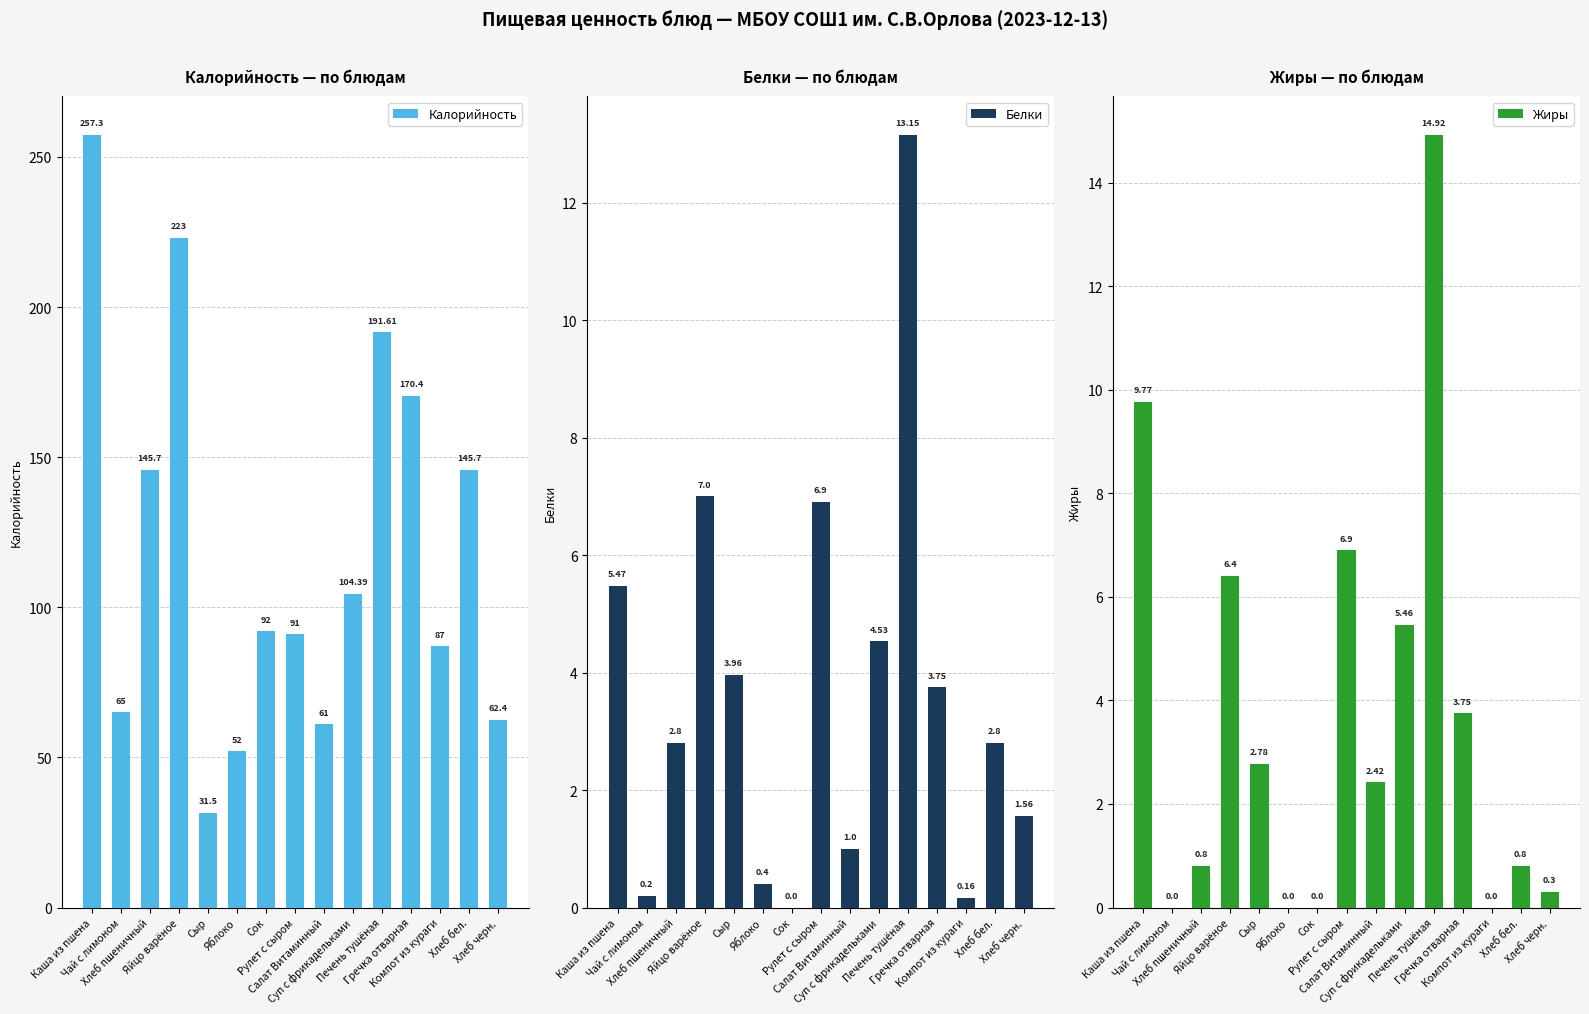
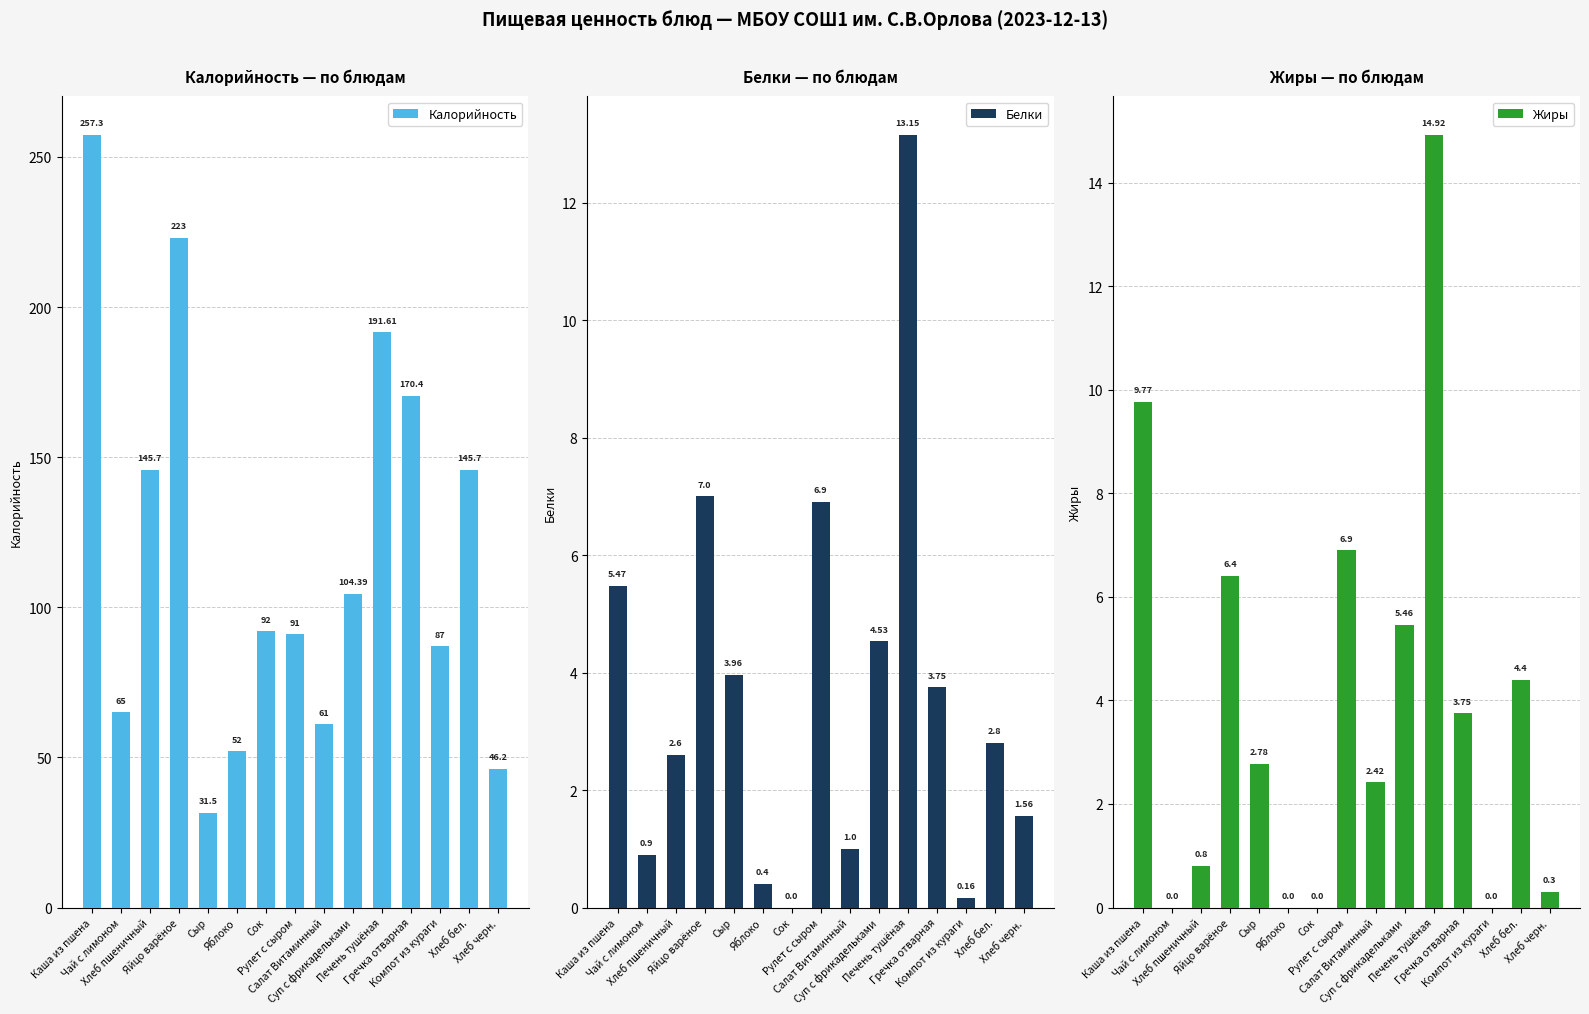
  {
    "Калорийность — по блюдам": {
      "Каша из пшена": 257.3,
      "Чай с лимоном": 65,
      "Хлеб пшеничный": 145.7,
      "Яйцо варёное": 223,
      "Сыр": 31.5,
      "Яблоко": 52,
      "Сок": 92,
      "Рулет с сыром": 91,
      "Салат Витаминный": 61,
      "Суп с фрикадельками": 104.39,
      "Печень тушёная": 191.61,
      "Гречка отварная": 170.4,
      "Компот из кураги": 87,
      "Хлеб бел.": 145.7,
-     "Хлеб черн.": 62.4
+     "Хлеб черн.": 46.2
    },
    "Белки — по блюдам": {
      "Каша из пшена": 5.47,
-     "Чай с лимоном": 0.2,
-     "Хлеб пшеничный": 2.8,
+     "Чай с лимоном": 0.9,
+     "Хлеб пшеничный": 2.6,
      "Яйцо варёное": 7.0,
      "Сыр": 3.96,
      "Яблоко": 0.4,
      "Сок": 0.0,
      "Рулет с сыром": 6.9,
      "Салат Витаминный": 1.0,
      "Суп с фрикадельками": 4.53,
      "Печень тушёная": 13.15,
      "Гречка отварная": 3.75,
      "Компот из кураги": 0.16,
      "Хлеб бел.": 2.8,
      "Хлеб черн.": 1.56
    },
    "Жиры — по блюдам": {
      "Каша из пшена": 9.77,
      "Чай с лимоном": 0.0,
      "Хлеб пшеничный": 0.8,
      "Яйцо варёное": 6.4,
      "Сыр": 2.78,
      "Яблоко": 0.0,
      "Сок": 0.0,
      "Рулет с сыром": 6.9,
      "Салат Витаминный": 2.42,
      "Суп с фрикадельками": 5.46,
      "Печень тушёная": 14.92,
      "Гречка отварная": 3.75,
      "Компот из кураги": 0.0,
-     "Хлеб бел.": 0.8,
+     "Хлеб бел.": 4.4,
      "Хлеб черн.": 0.3
    }
  }
